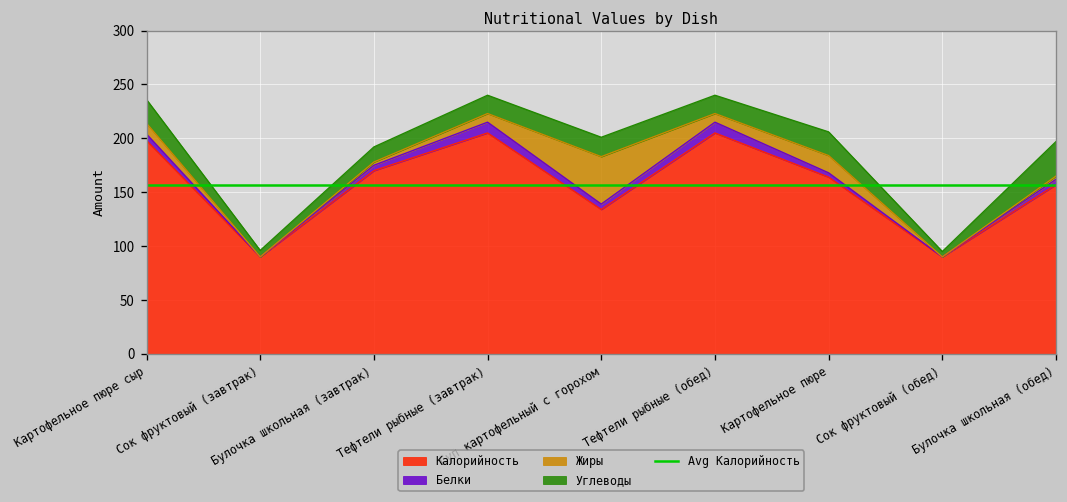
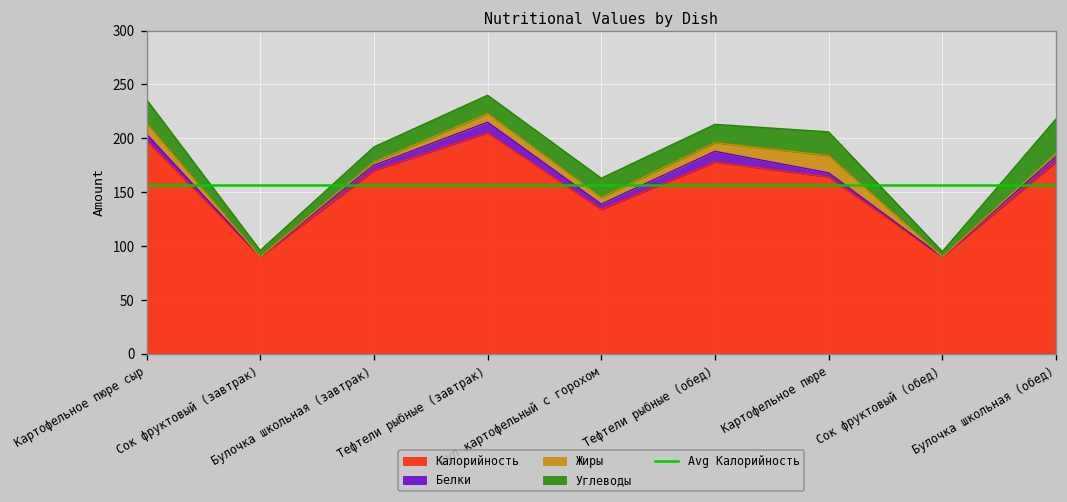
  {
    "Калорийность": {
      "Картофельное пюре сыр": 200,
      "Булочка школьная (завтрак)": 170,
      "Тефтели рыбные (завтрак)": 210,
      "Суп картофельный с горохом": 130,
-     "Тефтели рыбные (обед)": 210,
+     "Тефтели рыбные (обед)": 180,
      "Картофельное пюре": 160,
-     "Булочка школьная (обед)": 160
+     "Булочка школьная (обед)": 180
    },
    "Белки": {
      "Картофельное пюре сыр": 10,
      "Булочка школьная (завтрак)": 10,
      "Тефтели рыбные (завтрак)": 10,
      "Суп картофельный с горохом": 10,
      "Тефтели рыбные (обед)": 10,
      "Картофельное пюре": 0,
      "Булочка школьная (обед)": 10
    },
    "Жиры": {
      "Картофельное пюре сыр": 10,
      "Булочка школьная (завтрак)": 0,
      "Тефтели рыбные (завтрак)": 10,
-     "Суп картофельный с горохом": 40,
+     "Суп картофельный с горохом": 10,
      "Тефтели рыбные (обед)": 10,
      "Картофельное пюре": 20,
      "Булочка школьная (обед)": 0
    },
    "Углеводы": {
      "Картофельное пюре сыр": 20,
      "Сок фруктовый (завтрак)": 10,
      "Булочка школьная (завтрак)": 10,
      "Тефтели рыбные (завтрак)": 20,
      "Суп картофельный с горохом": 20,
      "Тефтели рыбные (обед)": 20,
      "Картофельное пюре": 20,
      "Сок фруктовый (обед)": 10,
      "Булочка школьная (обед)": 30
    }
  }
